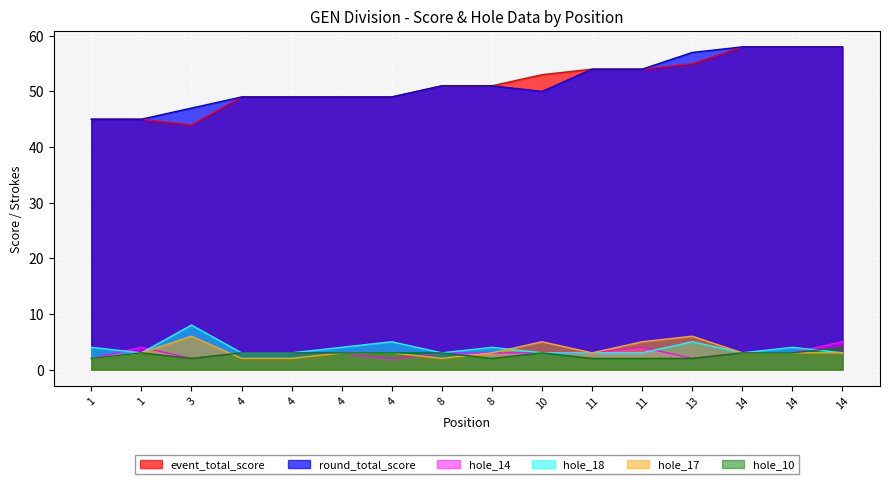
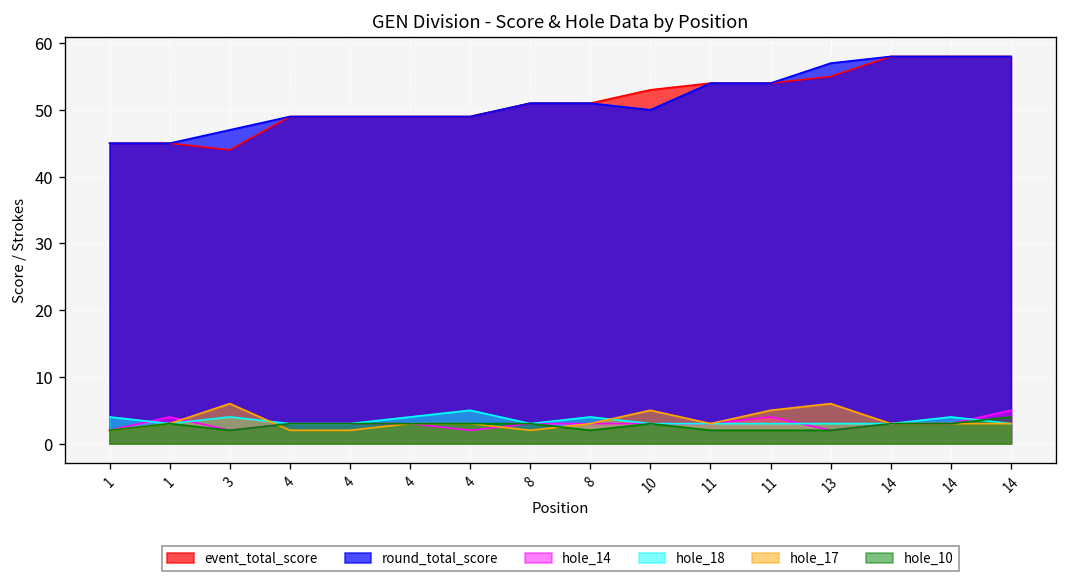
  {
    "event_total_score": {
      "3": 44,
      "10": 53,
      "13": 55
    },
    "round_total_score": {
      "3": 47,
      "10": 50,
      "13": 57
    },
    "hole_18": {
-     "3": 8,
-     "13": 5
+     "3": 4,
+     "13": 3
    },
    "hole_17": {
      "3": 6,
      "10": 5,
      "13": 6
    }
  }
